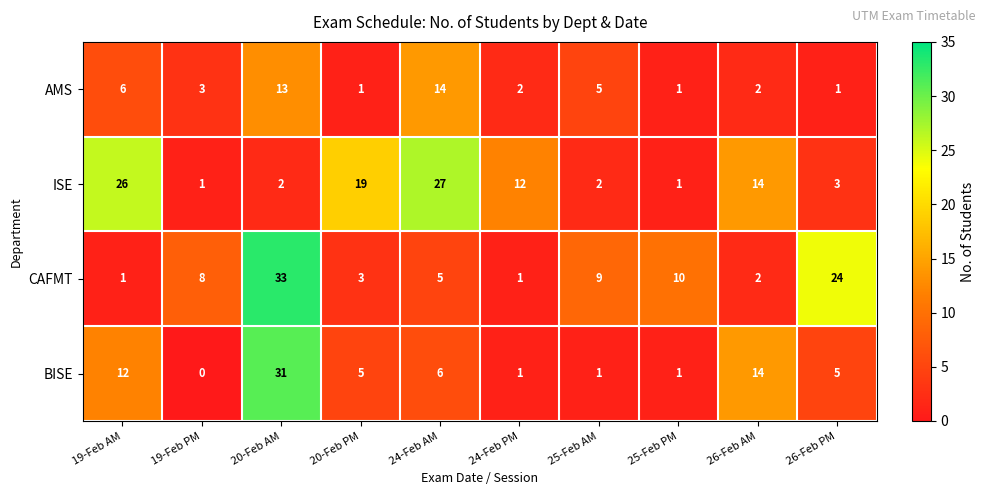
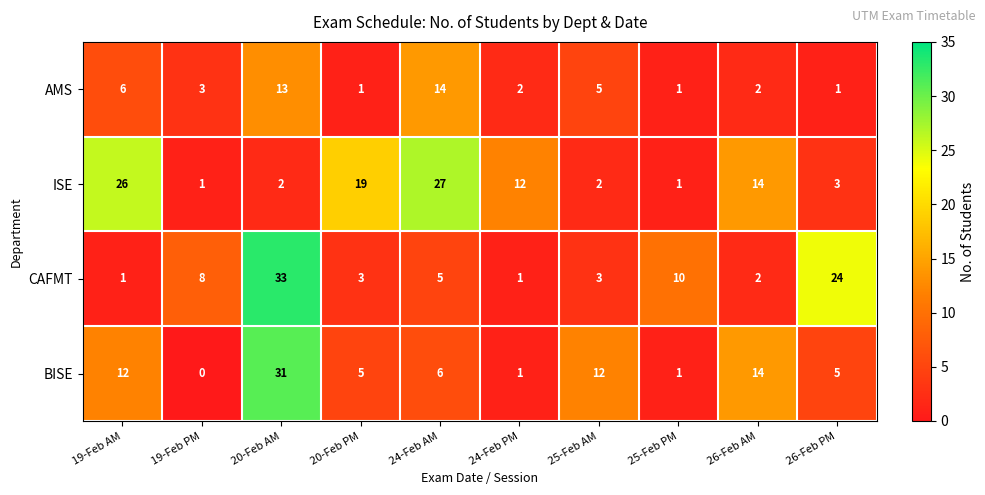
  {
    "AMS": {
      "19-Feb AM": 6,
      "19-Feb PM": 3,
      "20-Feb AM": 13,
      "20-Feb PM": 1,
      "24-Feb AM": 14,
      "24-Feb PM": 2,
      "25-Feb AM": 5,
      "25-Feb PM": 1,
      "26-Feb AM": 2,
      "26-Feb PM": 1
    },
    "ISE": {
      "19-Feb AM": 26,
      "19-Feb PM": 1,
      "20-Feb AM": 2,
      "20-Feb PM": 19,
      "24-Feb AM": 27,
      "24-Feb PM": 12,
      "25-Feb AM": 2,
      "25-Feb PM": 1,
      "26-Feb AM": 14,
      "26-Feb PM": 3
    },
    "CAFMT": {
      "19-Feb AM": 1,
      "19-Feb PM": 8,
      "20-Feb AM": 33,
      "20-Feb PM": 3,
      "24-Feb AM": 5,
      "24-Feb PM": 1,
-     "25-Feb AM": 9,
+     "25-Feb AM": 3,
      "25-Feb PM": 10,
      "26-Feb AM": 2,
      "26-Feb PM": 24
    },
    "BISE": {
      "19-Feb AM": 12,
      "19-Feb PM": 0,
      "20-Feb AM": 31,
      "20-Feb PM": 5,
      "24-Feb AM": 6,
      "24-Feb PM": 1,
-     "25-Feb AM": 1,
+     "25-Feb AM": 12,
      "25-Feb PM": 1,
      "26-Feb AM": 14,
      "26-Feb PM": 5
    }
  }
